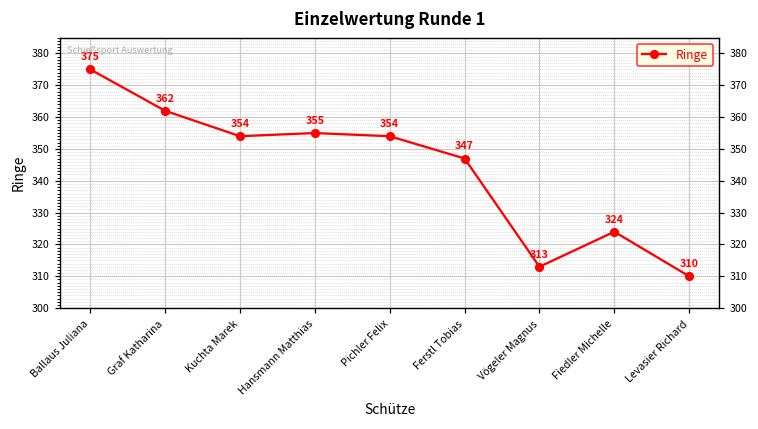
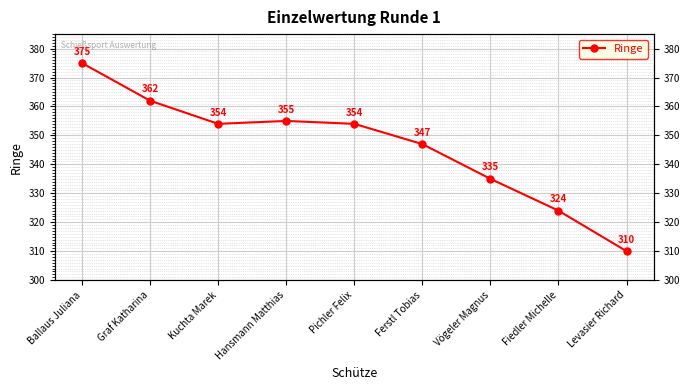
  {
    "Graf Katharina": 362,
    "Kuchta Marek": 354,
    "Hansmann Matthias": 355,
    "Pichler Felix": 354,
    "Ferstl Tobias": 347,
-   "Vögeler Magnus": 313,
+   "Vögeler Magnus": 335,
    "Fiedler Michelle": 324,
    "Levasier Richard": 310
  }
